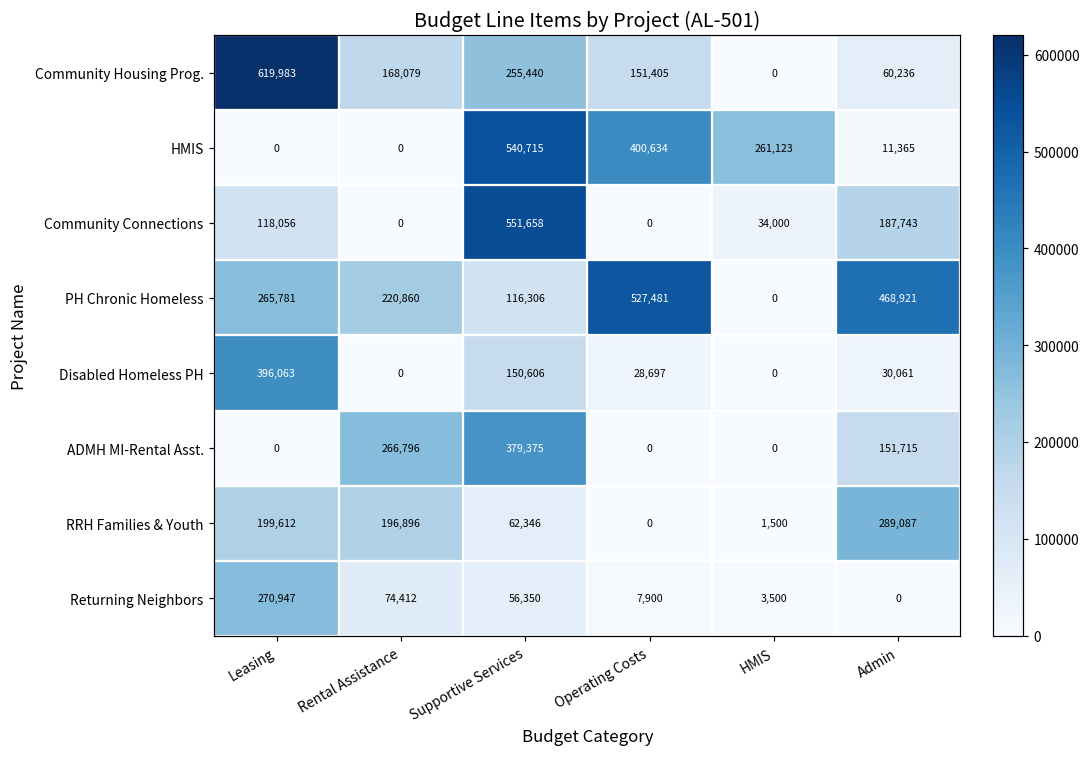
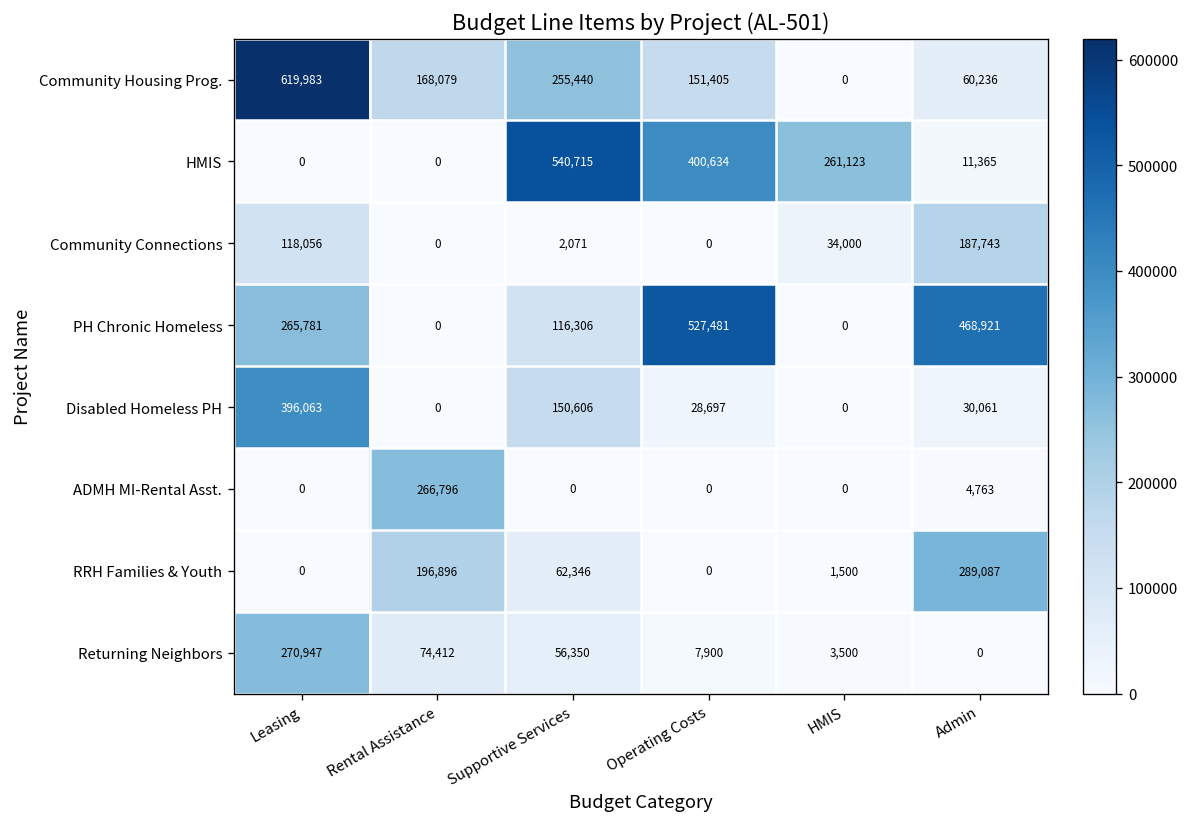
  {
    "Community Housing Prog.": {
      "Leasing": "619,983",
      "Rental Assistance": "168,079",
      "Supportive Services": "255,440",
      "Operating Costs": "151,405",
      "HMIS": "0",
      "Admin": "60,236"
    },
    "HMIS": {
      "Leasing": "0",
      "Rental Assistance": "0",
      "Supportive Services": "540,715",
      "Operating Costs": "400,634",
      "HMIS": "261,123",
      "Admin": "11,365"
    },
    "Community Connections": {
      "Leasing": "118,056",
      "Rental Assistance": "0",
-     "Supportive Services": "551,658",
+     "Supportive Services": "2,071",
      "Operating Costs": "0",
      "HMIS": "34,000",
      "Admin": "187,743"
    },
    "PH Chronic Homeless": {
      "Leasing": "265,781",
-     "Rental Assistance": "220,860",
+     "Rental Assistance": "0",
      "Supportive Services": "116,306",
      "Operating Costs": "527,481",
      "HMIS": "0",
      "Admin": "468,921"
    },
    "Disabled Homeless PH": {
      "Leasing": "396,063",
      "Rental Assistance": "0",
      "Supportive Services": "150,606",
      "Operating Costs": "28,697",
      "HMIS": "0",
      "Admin": "30,061"
    },
    "ADMH MI-Rental Asst.": {
      "Leasing": "0",
      "Rental Assistance": "266,796",
-     "Supportive Services": "379,375",
+     "Supportive Services": "0",
      "Operating Costs": "0",
      "HMIS": "0",
-     "Admin": "151,715"
+     "Admin": "4,763"
    },
    "RRH Families & Youth": {
-     "Leasing": "199,612",
+     "Leasing": "0",
      "Rental Assistance": "196,896",
      "Supportive Services": "62,346",
      "Operating Costs": "0",
      "HMIS": "1,500",
      "Admin": "289,087"
    },
    "Returning Neighbors": {
      "Leasing": "270,947",
      "Rental Assistance": "74,412",
      "Supportive Services": "56,350",
      "Operating Costs": "7,900",
      "HMIS": "3,500",
      "Admin": "0"
    }
  }
